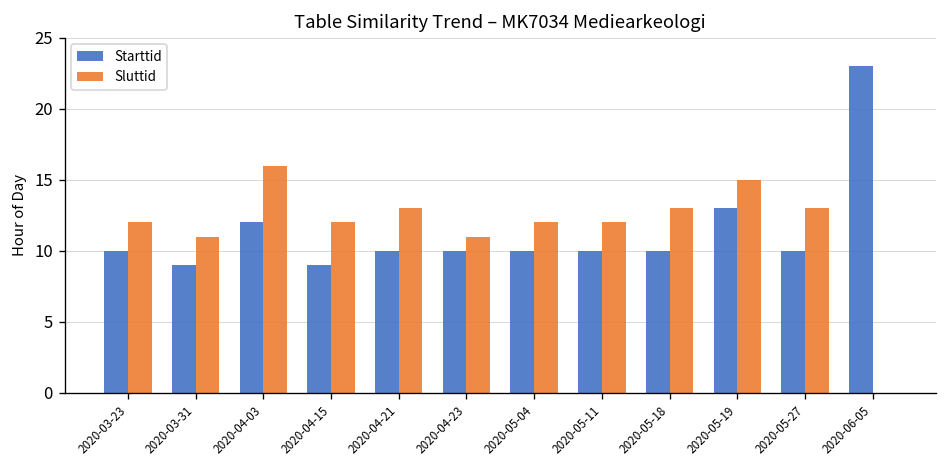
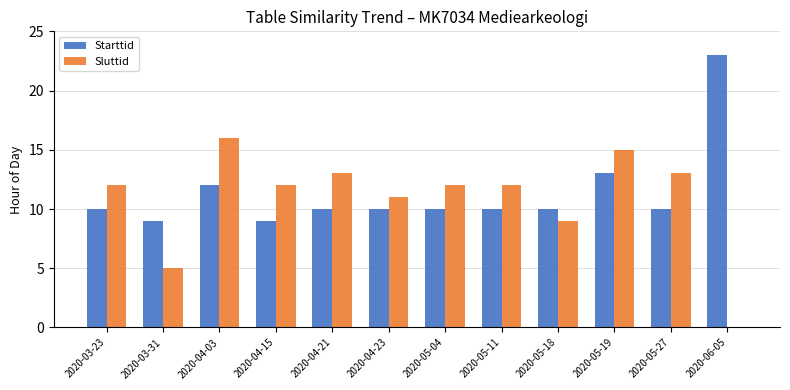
  {
    "Starttid": {
      "2020-03-23": 10,
      "2020-03-31": 9,
      "2020-04-03": 12,
      "2020-04-15": 9,
      "2020-04-21": 10,
      "2020-04-23": 10,
      "2020-05-04": 10,
      "2020-05-11": 10,
      "2020-05-18": 10,
      "2020-05-19": 13,
      "2020-05-27": 10,
      "2020-06-05": 23
    },
    "Sluttid": {
      "2020-03-23": 12,
-     "2020-03-31": 11,
+     "2020-03-31": 5,
      "2020-04-03": 16,
      "2020-04-15": 12,
      "2020-04-21": 13,
      "2020-04-23": 11,
      "2020-05-04": 12,
      "2020-05-11": 12,
-     "2020-05-18": 13,
+     "2020-05-18": 9,
      "2020-05-19": 15,
      "2020-05-27": 13,
      "2020-06-05": 0
    }
  }
